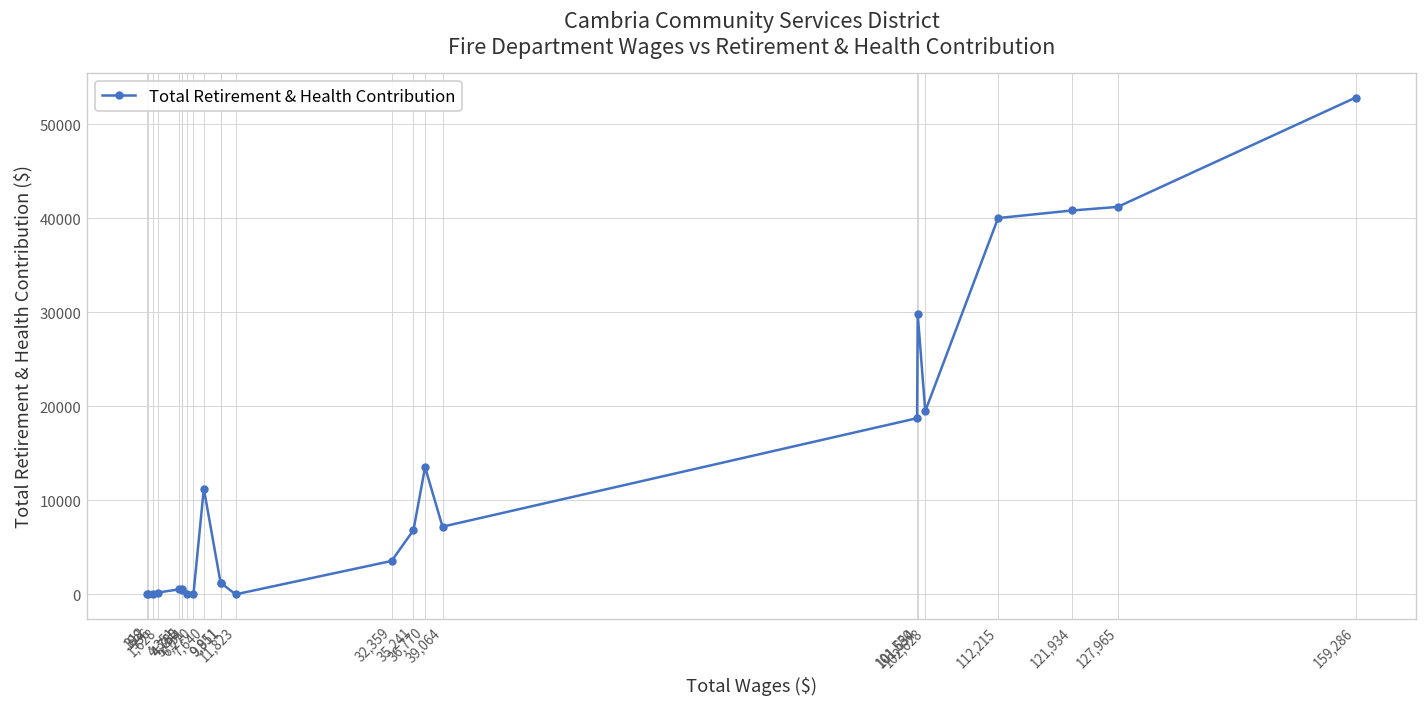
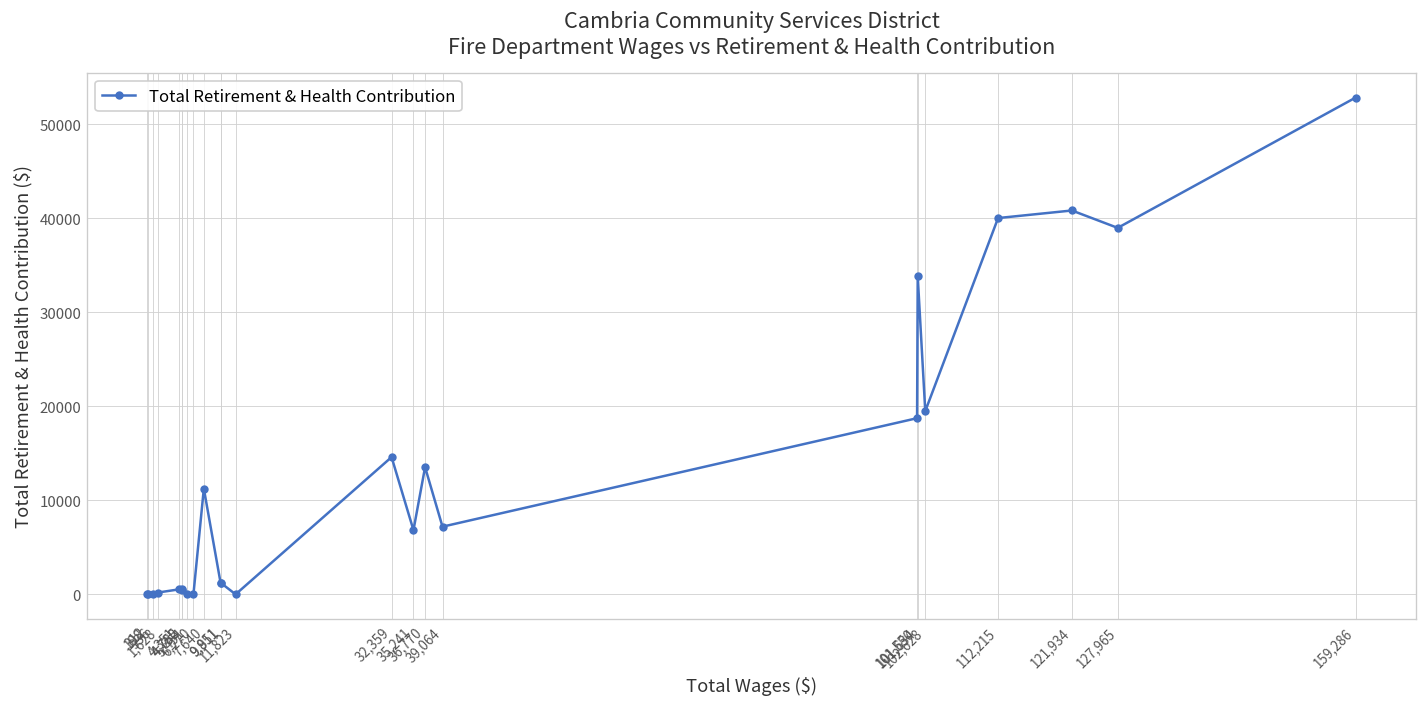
  {
    "198": 0,
    "312": 0,
    "936": 0,
    "1,628": 0,
    "4,351": 1000,
    "4,752": 1000,
    "4,785": 0,
    "5,451": 0,
    "6,270": 0,
    "7,640": 11000,
    "9,851": 1000,
    "9,911": 1000,
    "11,823": 0,
-   "32,359": 4000,
+   "32,359": 15000,
    "35,241": 7000,
    "36,770": 14000,
    "39,064": 7000,
    "101,550": 19000,
-   "101,634": 30000,
+   "101,634": 34000,
    "102,628": 19000,
    "112,215": 40000,
    "121,934": 41000,
-   "127,965": 41000,
+   "127,965": 39000,
    "159,286": 53000
  }
